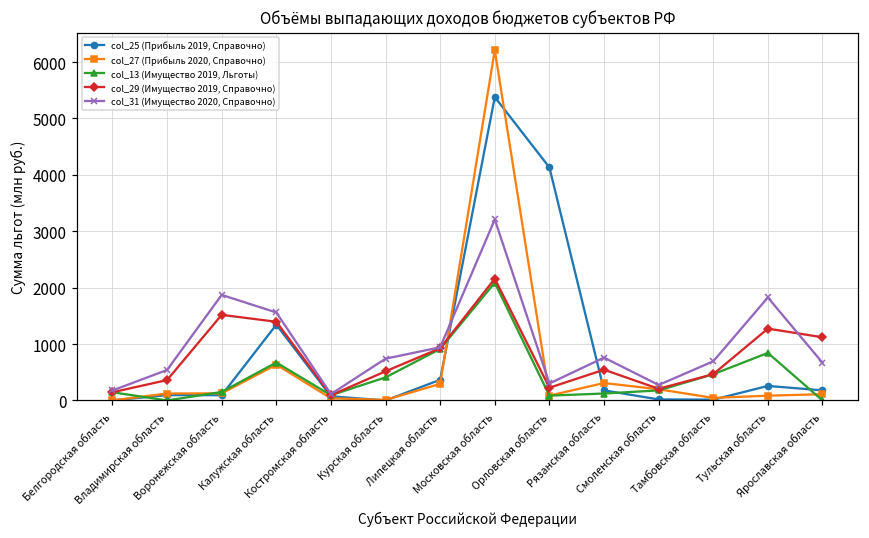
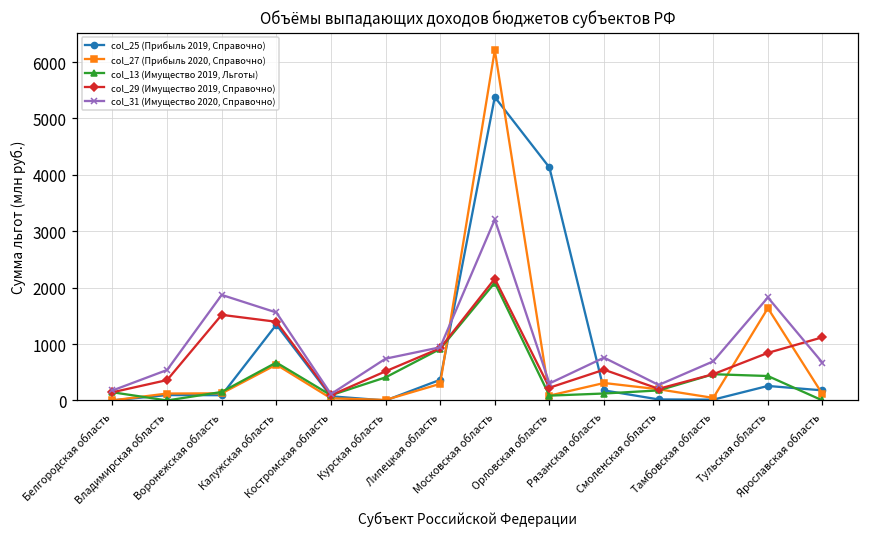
  {
    "col_25 (Прибыль 2019, Справочно)": {
      "Калужская область": 1300,
      "Липецкая область": 400,
      "Московская область": 5400,
      "Орловская область": 4100,
      "Рязанская область": 200,
      "Смоленская область": 0,
      "Тульская область": 300,
      "Ярославская область": 200
    },
    "col_27 (Прибыль 2020, Справочно)": {
      "Липецкая область": 300,
      "Московская область": 6200,
      "Рязанская область": 300,
-     "Тульская область": 100,
+     "Тульская область": 1600,
      "Ярославская область": 100
    },
    "col_13 (Имущество 2019, Льготы)": {
      "Владимирская область": 0,
      "Курская область": 400,
      "Московская область": 2100,
      "Рязанская область": 100,
-     "Тульская область": 800,
+     "Тульская область": 400,
      "Ярославская область": 0
    },
    "col_29 (Имущество 2019, Справочно)": {
      "Владимирская область": 400,
      "Воронежская область": 1500,
      "Калужская область": 1400,
      "Курская область": 500,
      "Московская область": 2200,
      "Орловская область": 200,
      "Рязанская область": 500,
-     "Тульская область": 1300,
+     "Тульская область": 800,
      "Ярославская область": 1100
    },
    "col_31 (Имущество 2020, Справочно)": {
      "Владимирская область": 500,
      "Воронежская область": 1900,
      "Калужская область": 1600,
      "Курская область": 700,
      "Московская область": 3200,
      "Орловская область": 300,
      "Рязанская область": 800,
      "Смоленская область": 300,
      "Тамбовская область": 700,
      "Тульская область": 1800,
      "Ярославская область": 700
    }
  }
